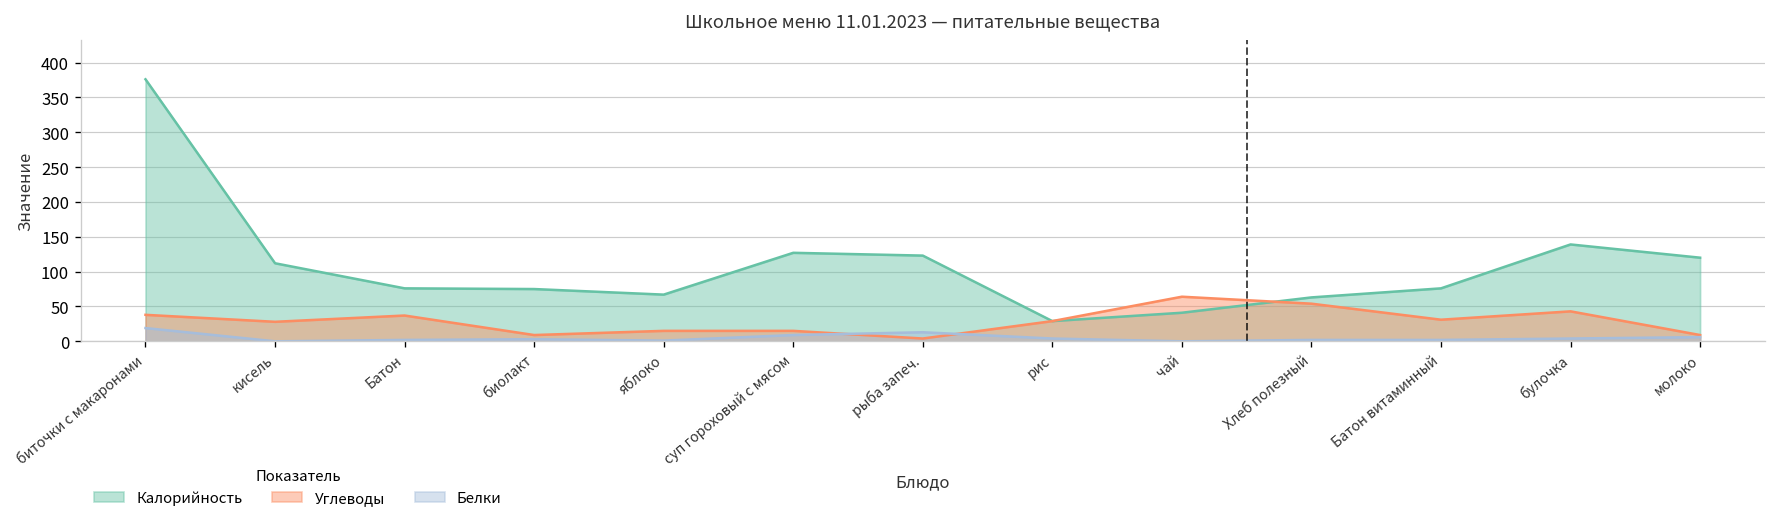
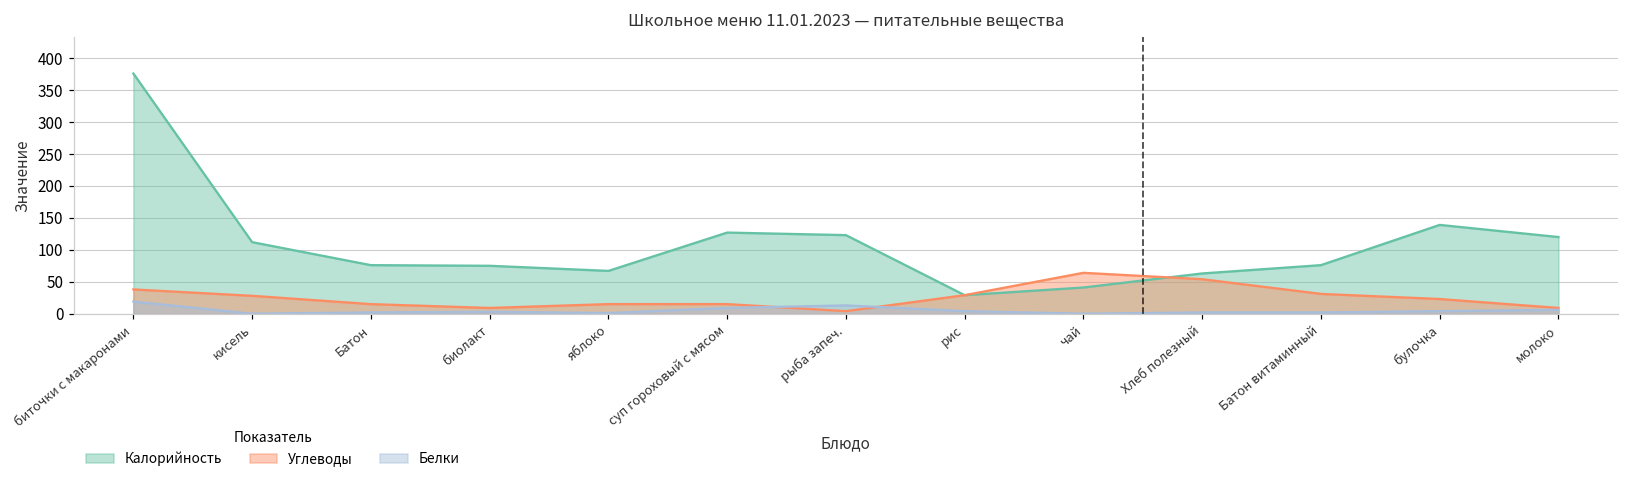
  {
    "Углеводы": {
      "биточки с макаронами": 40,
      "кисель": 30,
-     "Батон": 40,
+     "Батон": 20,
      "биолакт": 10,
      "яблоко": 20,
      "суп гороховый с мясом": 20,
      "рыба запеч.": 0,
      "чай": 60,
      "Хлеб полезный": 50,
      "Батон витаминный": 30,
-     "булочка": 40
+     "булочка": 20
    }
  }
